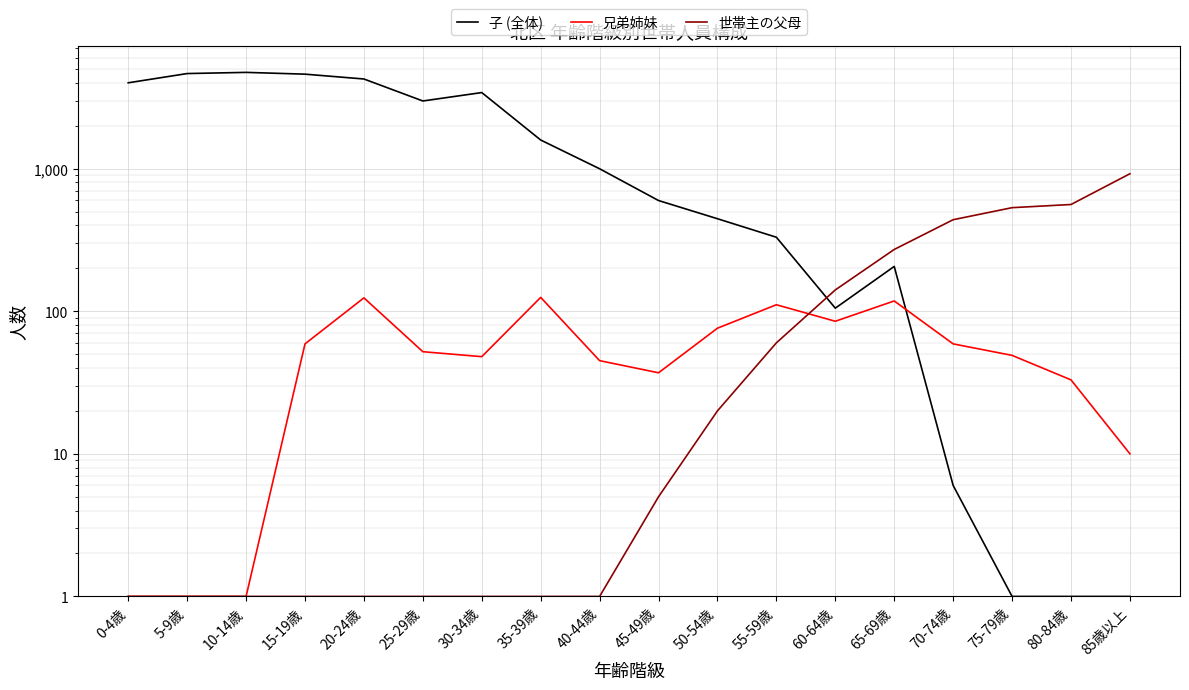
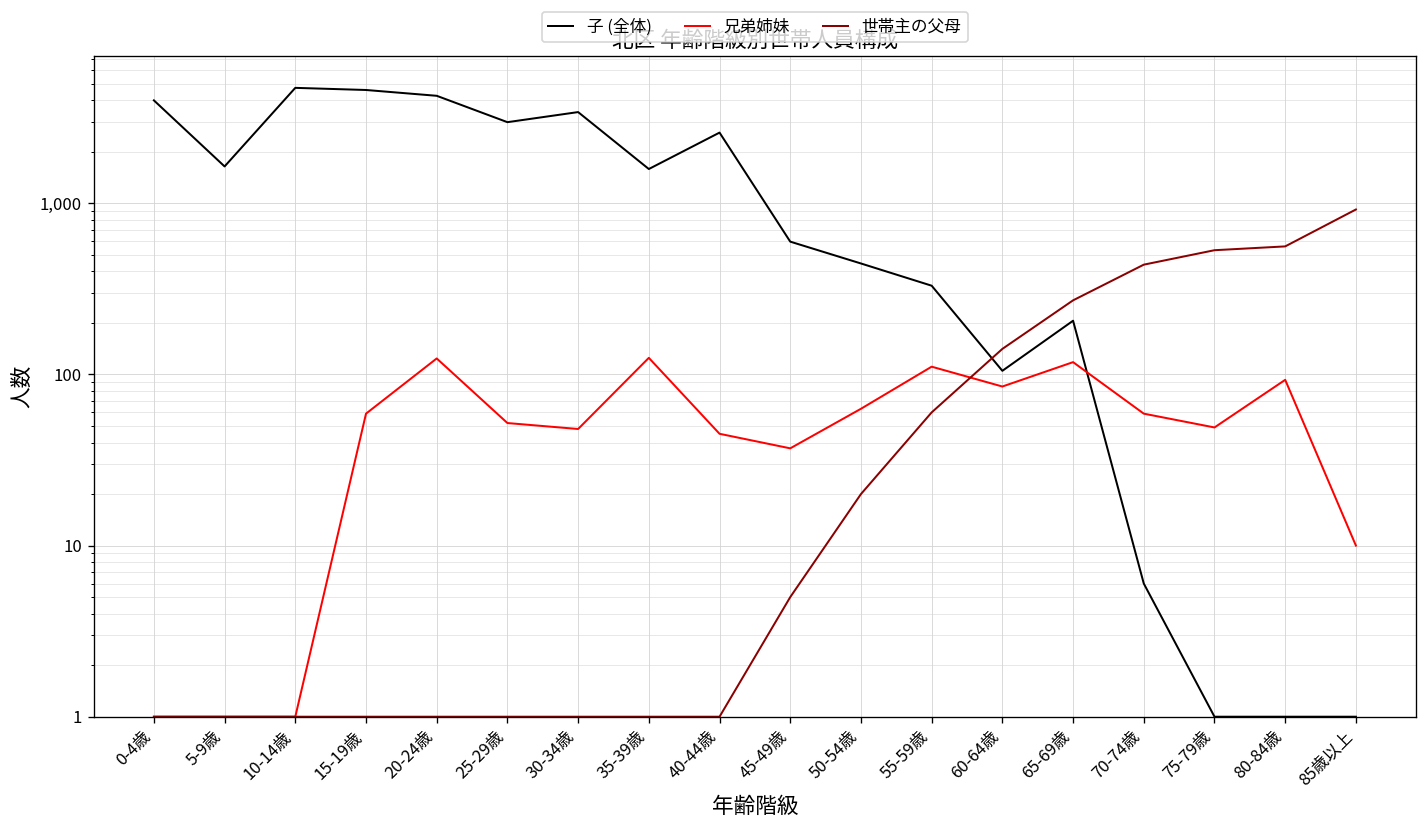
  {
    "子 (全体)": {
      "0-4歳": "4,000",
-     "5-9歳": "4,600",
+     "5-9歳": "1,600",
      "10-14歳": "4,700",
      "15-19歳": "4,600",
      "20-24歳": "4,200",
      "25-29歳": "3,000",
      "30-34歳": "3,400",
      "35-39歳": "1,600",
-     "40-44歳": "1,000",
+     "40-44歳": "2,600",
      "45-49歳": "600",
      "50-54歳": "450",
      "55-59歳": "330",
      "60-64歳": "110",
      "65-69歳": "210",
      "70-74歳": "6",
      "75-79歳": "1",
      "80-84歳": "1",
      "85歳以上": "1"
    },
    "兄弟姉妹": {
      "15-19歳": "59",
      "20-24歳": "120",
      "25-29歳": "52",
      "30-34歳": "48",
      "35-39歳": "130",
      "40-44歳": "45",
      "45-49歳": "37",
-     "50-54歳": "80",
+     "50-54歳": "60",
      "55-59歳": "110",
      "60-64歳": "90",
      "65-69歳": "120",
      "70-74歳": "59",
      "75-79歳": "49",
-     "80-84歳": "33",
+     "80-84歳": "90",
      "85歳以上": "10"
    },
    "世帯主の父母": {
      "15-19歳": "1",
      "20-24歳": "1",
      "25-29歳": "1",
      "30-34歳": "1",
      "35-39歳": "1",
      "40-44歳": "1",
      "45-49歳": "5",
      "50-54歳": "20",
      "55-59歳": "60",
      "60-64歳": "140",
      "65-69歳": "270",
      "70-74歳": "440",
      "75-79歳": "530",
      "80-84歳": "560",
      "85歳以上": "900"
    }
  }
